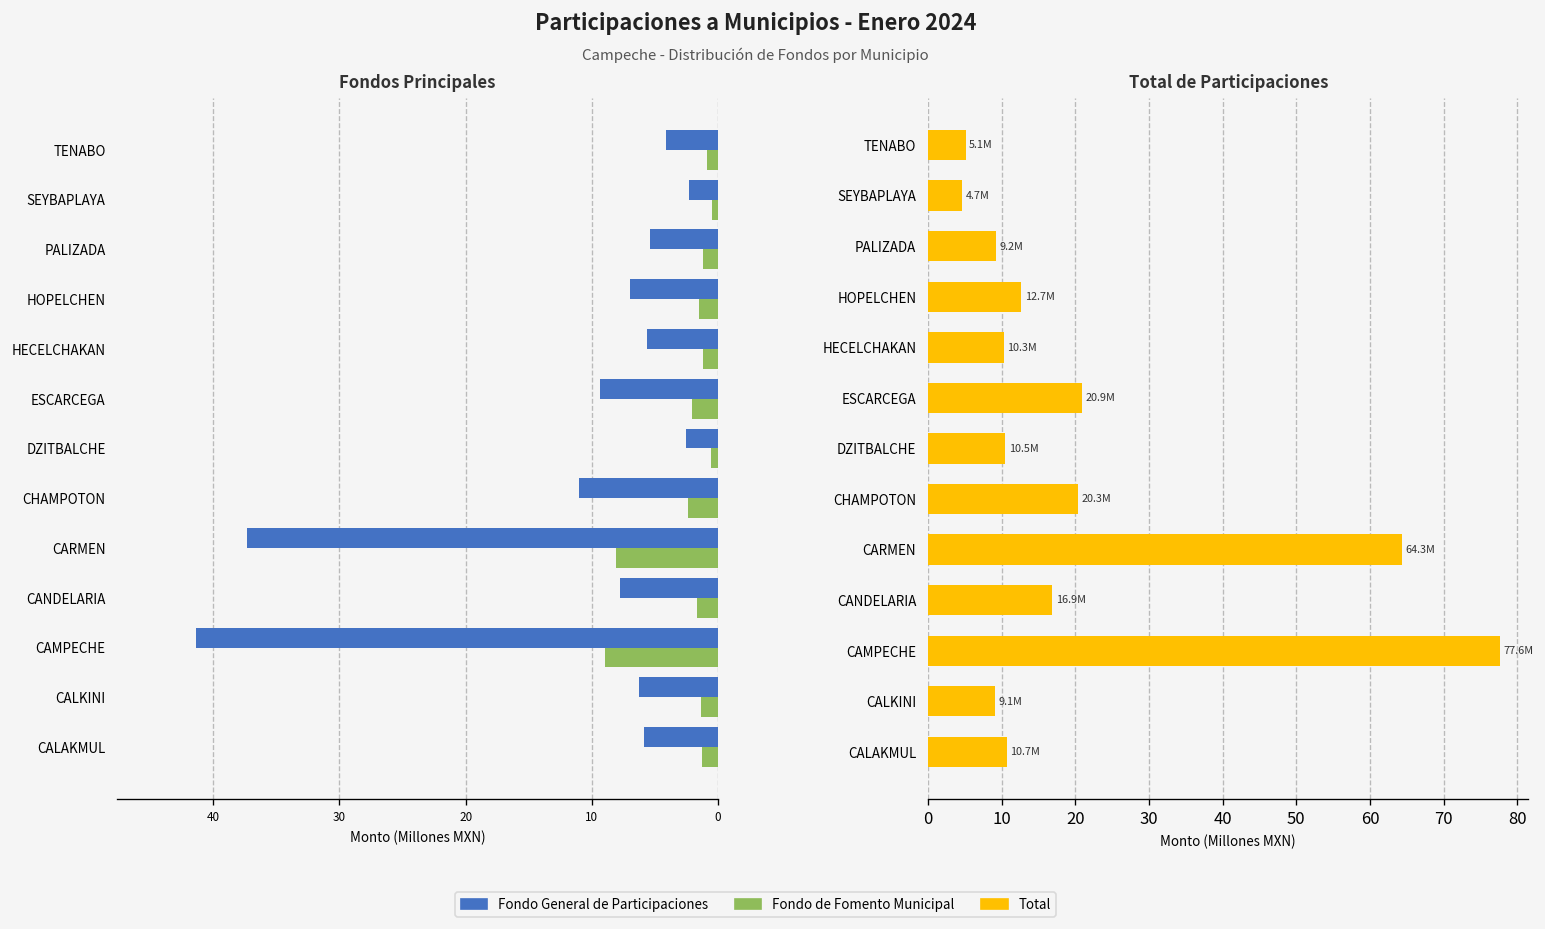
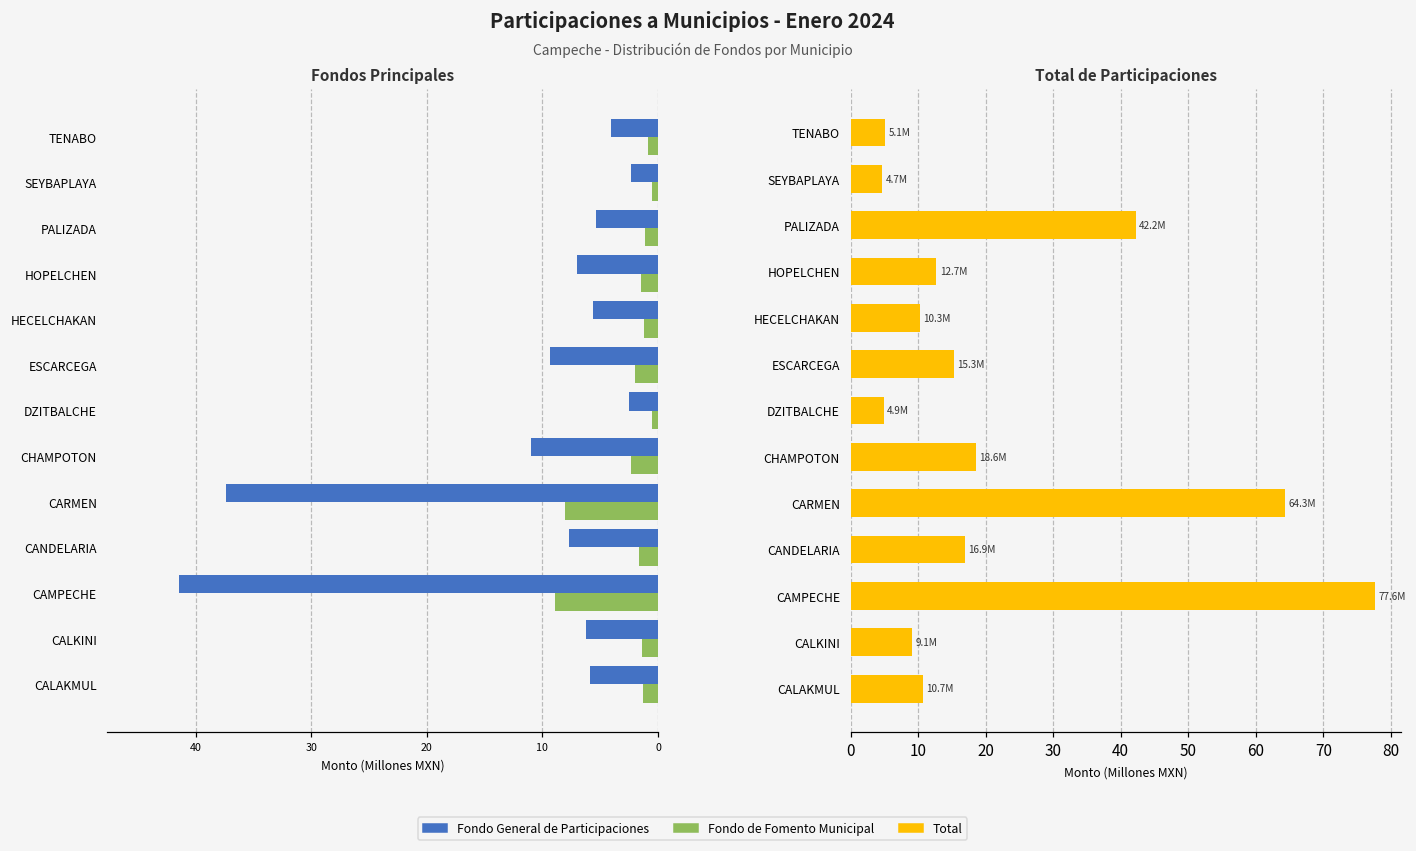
  {
    "Total de Participaciones": {
      "TENABO": "5.1M",
      "SEYBAPLAYA": "4.7M",
-     "PALIZADA": "9.2M",
+     "PALIZADA": "42.2M",
      "HOPELCHEN": "12.7M",
      "HECELCHAKAN": "10.3M",
-     "ESCARCEGA": "20.9M",
-     "DZITBALCHE": "10.5M",
-     "CHAMPOTON": "20.3M",
+     "ESCARCEGA": "15.3M",
+     "DZITBALCHE": "4.9M",
+     "CHAMPOTON": "18.6M",
      "CARMEN": "64.3M",
      "CANDELARIA": "16.9M",
      "CAMPECHE": "77.6M",
      "CALKINI": "9.1M",
      "CALAKMUL": "10.7M"
    }
  }
